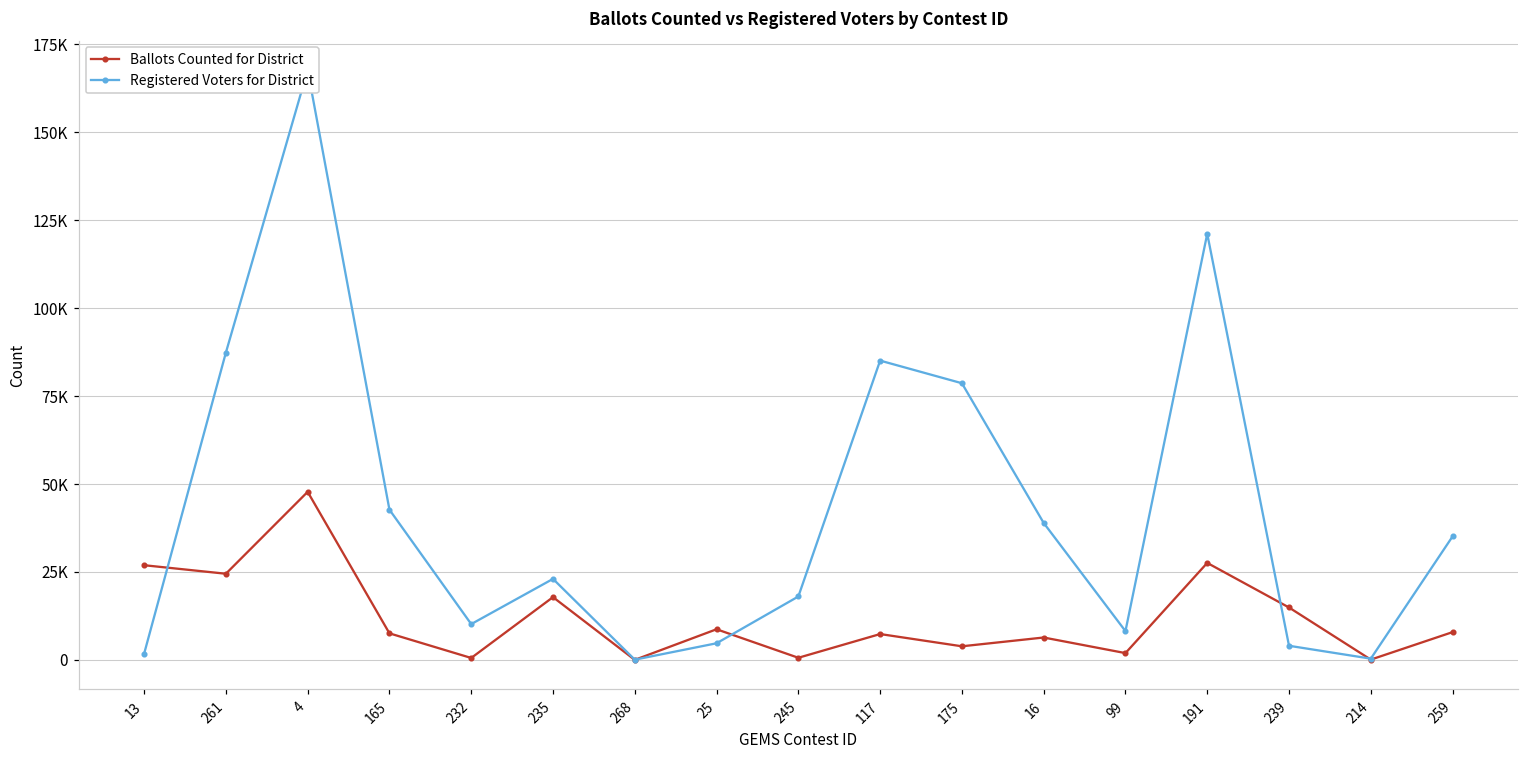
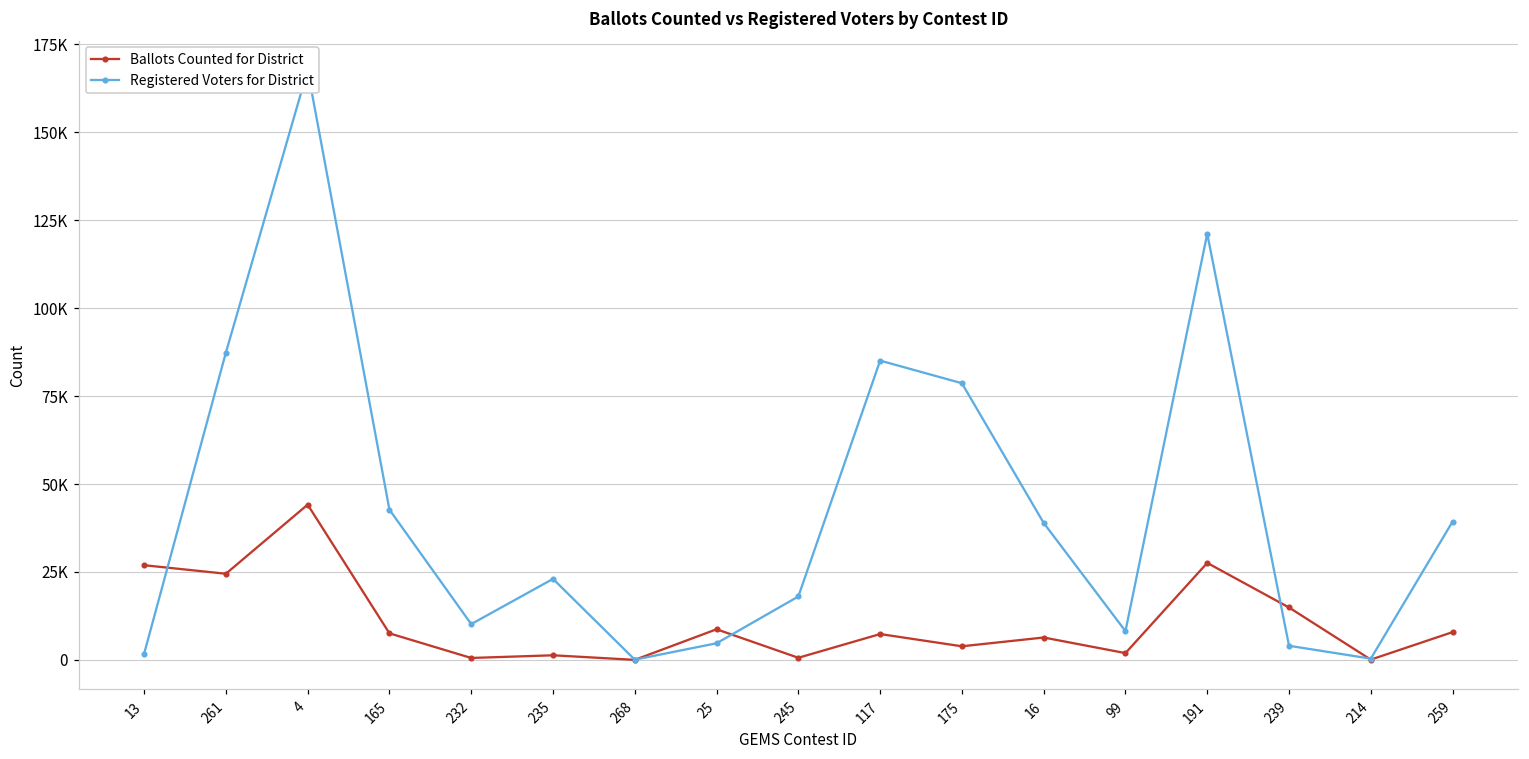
  {
    "Ballots Counted for District": {
      "13": 27000,
      "261": 24000,
-     "4": 48000,
+     "4": 44000,
      "165": 8000,
      "232": 1000,
-     "235": 18000,
+     "235": 1000,
      "25": 9000,
      "245": 1000,
      "117": 7000,
      "175": 4000,
      "16": 6000,
      "99": 2000,
      "191": 28000,
      "239": 15000,
      "259": 8000
    },
    "Registered Voters for District": {
      "13": 2000,
      "261": 87000,
      "165": 43000,
      "232": 10000,
      "235": 23000,
      "25": 5000,
      "245": 18000,
      "117": 85000,
      "175": 79000,
      "16": 39000,
      "99": 8000,
      "191": 121000,
      "239": 4000,
-     "259": 35000
+     "259": 39000
    }
  }
